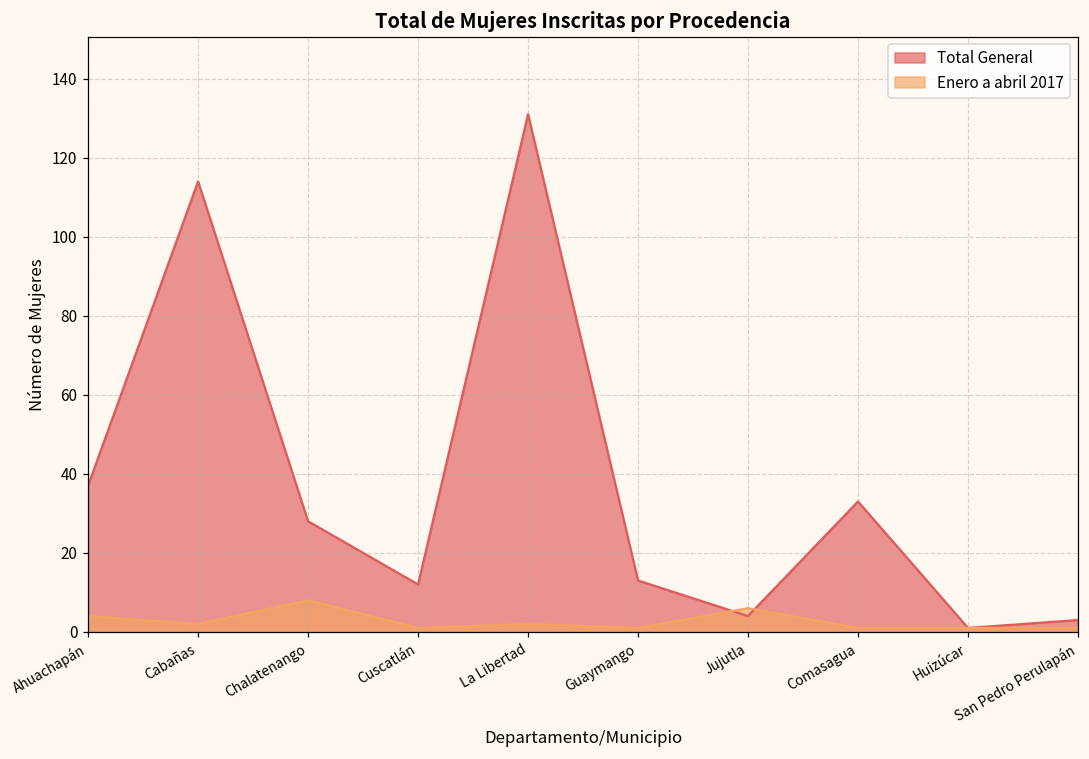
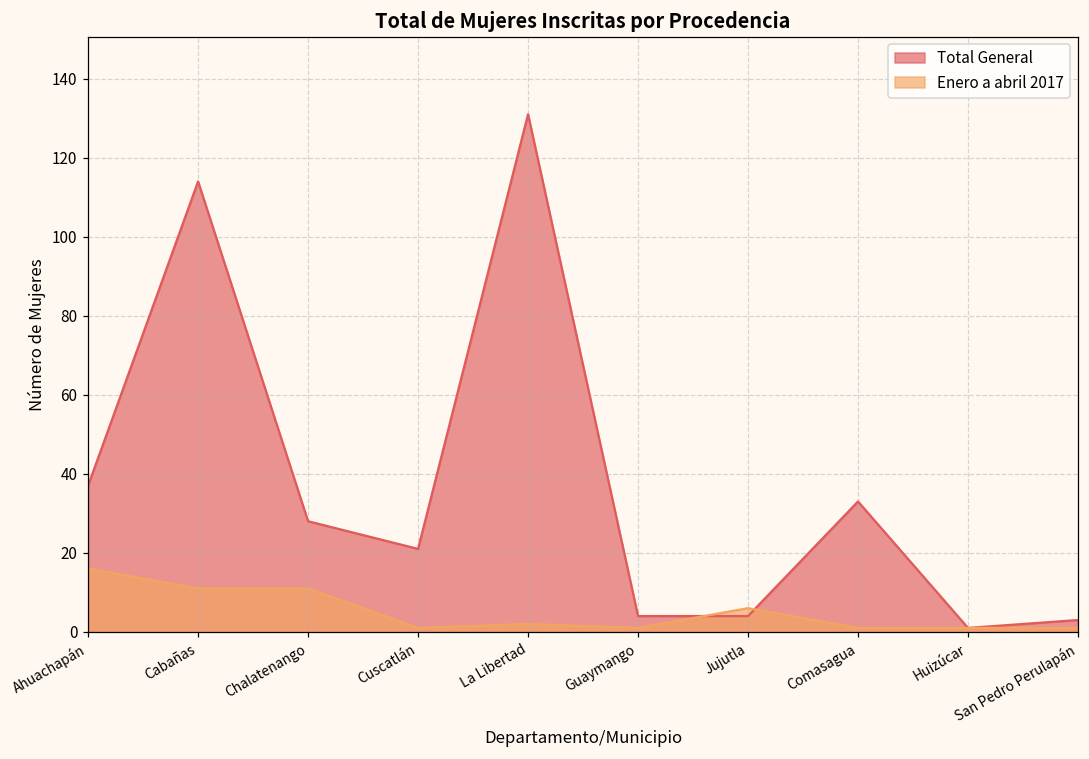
  {
    "Total General": {
      "Ahuachapán": 37,
      "Cabañas": 114,
      "Chalatenango": 28,
-     "Cuscatlán": 12,
+     "Cuscatlán": 21,
      "La Libertad": 131,
-     "Guaymango": 13,
+     "Guaymango": 4,
      "Jujutla": 4,
      "Comasagua": 33,
      "San Pedro Perulapán": 3
    },
    "Enero a abril 2017": {
-     "Ahuachapán": 4,
-     "Cabañas": 2,
-     "Chalatenango": 8,
+     "Ahuachapán": 16,
+     "Cabañas": 11,
+     "Chalatenango": 11,
      "Cuscatlán": 1,
      "La Libertad": 2,
      "Guaymango": 1,
      "Jujutla": 6,
      "Comasagua": 1,
      "San Pedro Perulapán": 1
    }
  }
